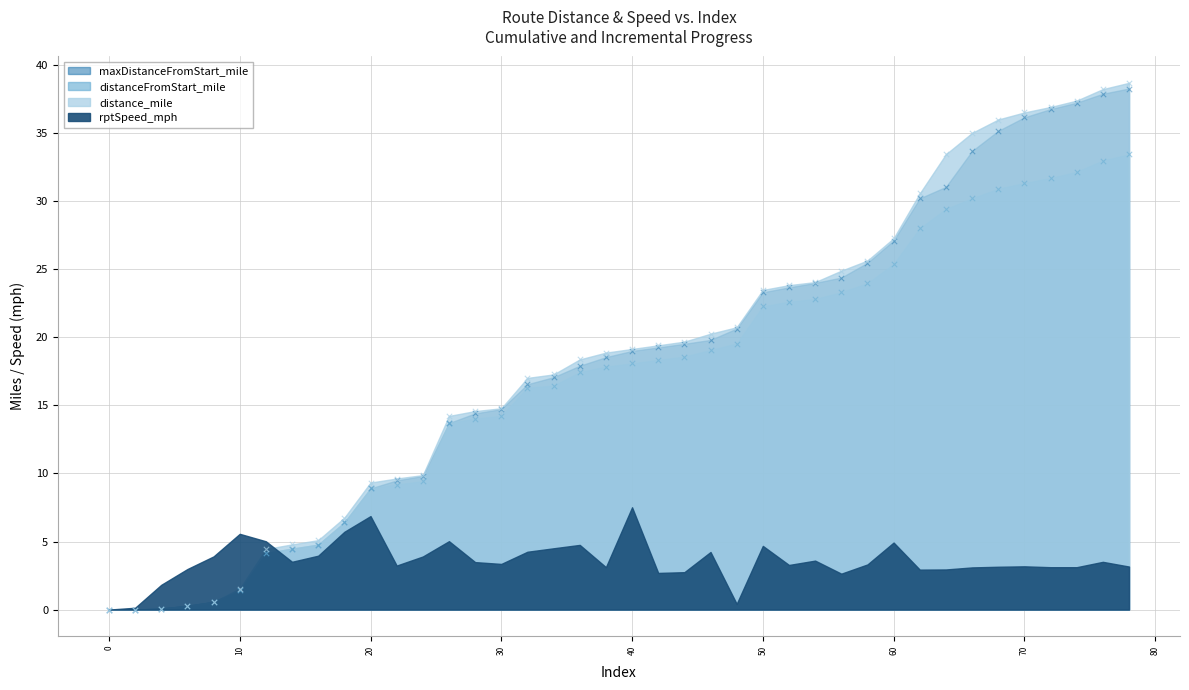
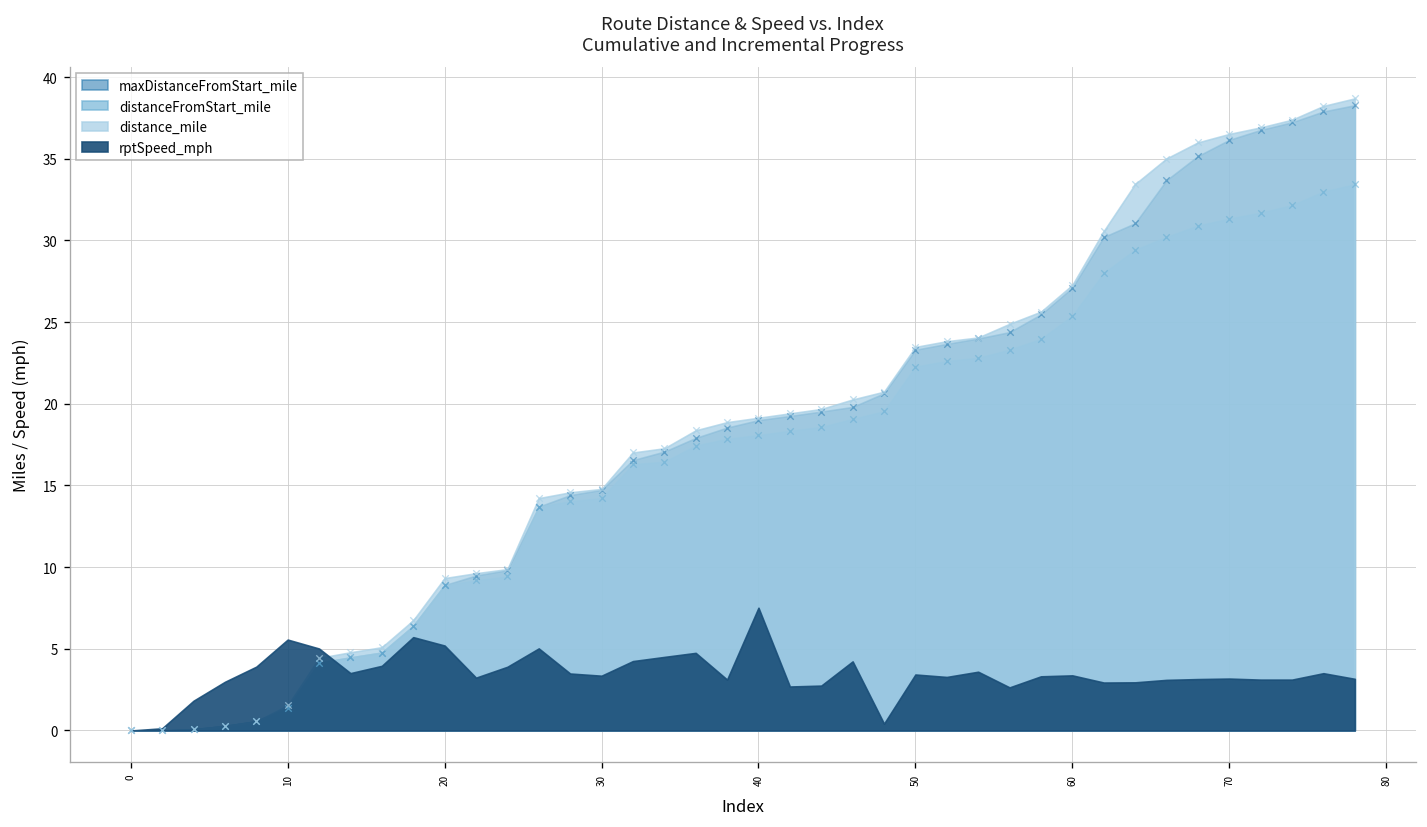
  {
    "rptSpeed_mph": {
      "10": 5.6,
-     "20": 6.9,
+     "20": 5.2,
      "30": 3.4,
      "40": 7.5,
-     "50": 4.7,
-     "60": 4.9,
+     "50": 3.4,
+     "60": 3.4,
      "70": 3.2
    }
  }
